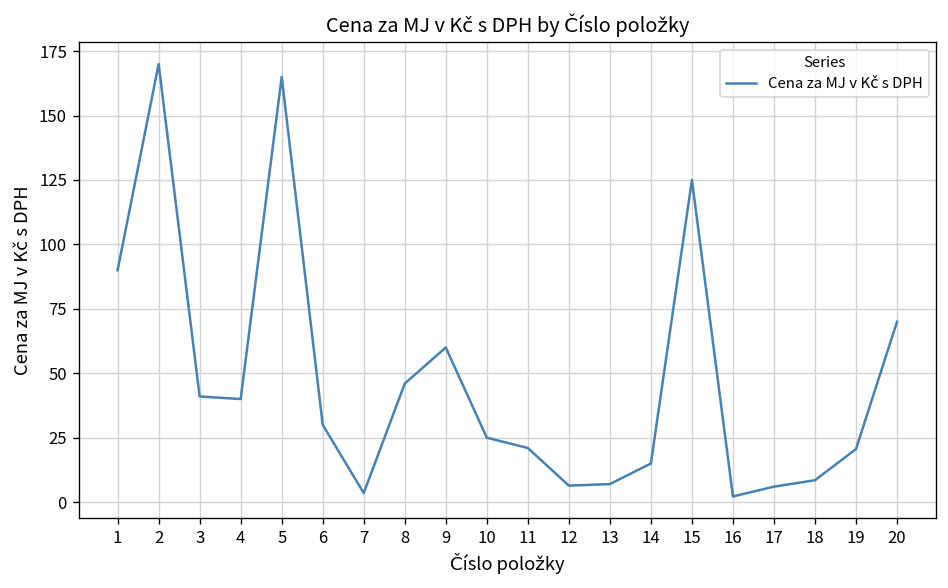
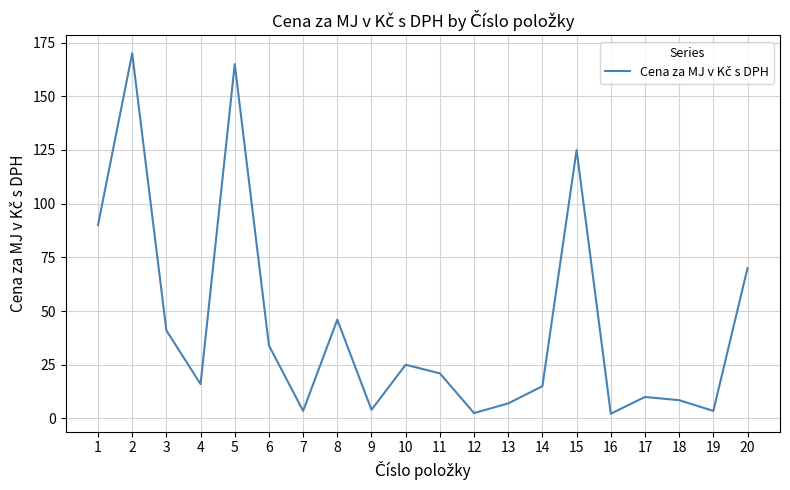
  {
    "1": 90,
    "2": 170,
    "3": 41,
-   "4": 40,
+   "4": 16,
    "5": 165,
-   "6": 30,
+   "6": 34,
    "7": 4,
    "8": 46,
-   "9": 60,
+   "9": 4,
    "10": 25,
    "11": 21,
-   "12": 6,
+   "12": 3,
    "13": 7,
    "14": 15,
    "15": 125,
    "16": 2,
-   "17": 6,
+   "17": 10,
    "18": 9,
-   "19": 21,
+   "19": 4,
    "20": 70
  }
